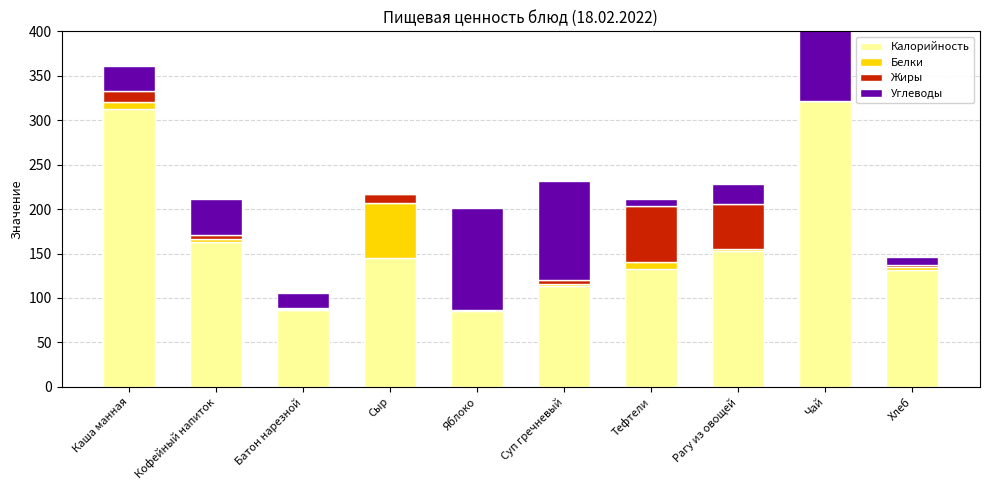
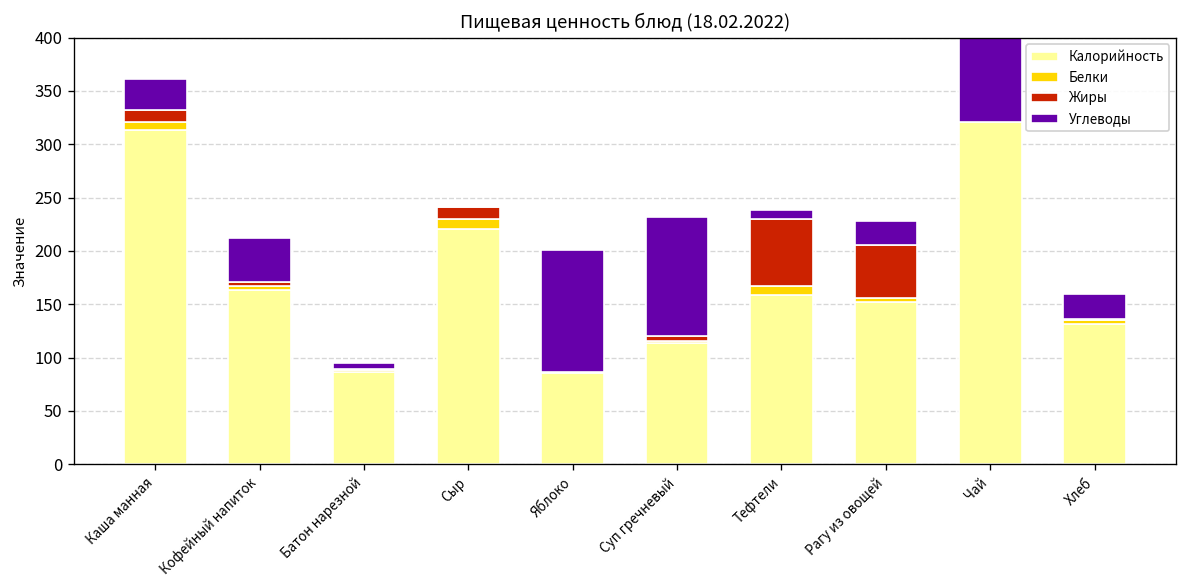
  {
    "Калорийность": {
      "Каша манная": 310,
      "Кофейный напиток": 160,
      "Батон нарезной": 90,
-     "Сыр": 150,
+     "Сыр": 220,
      "Яблоко": 90,
      "Суп гречневый": 110,
-     "Тефтели": 130,
+     "Тефтели": 160,
      "Рагу из овощей": 150,
      "Чай": 320,
      "Хлеб": 130
    },
    "Белки": {
      "Каша манная": 10,
      "Кофейный напиток": 0,
-     "Сыр": 60,
+     "Сыр": 10,
      "Тефтели": 10,
      "Рагу из овощей": 0,
      "Чай": 0,
      "Хлеб": 0
    },
    "Жиры": {
      "Каша манная": 10,
      "Кофейный напиток": 0,
      "Сыр": 10,
      "Яблоко": 0,
      "Суп гречневый": 0,
      "Тефтели": 60,
      "Рагу из овощей": 50,
      "Чай": 0
    },
    "Углеводы": {
      "Каша манная": 30,
      "Кофейный напиток": 40,
-     "Батон нарезной": 20,
+     "Батон нарезной": 10,
      "Сыр": 0,
      "Яблоко": 110,
      "Суп гречневый": 110,
      "Тефтели": 10,
      "Рагу из овощей": 20,
-     "Хлеб": 10
+     "Хлеб": 20
    }
  }
